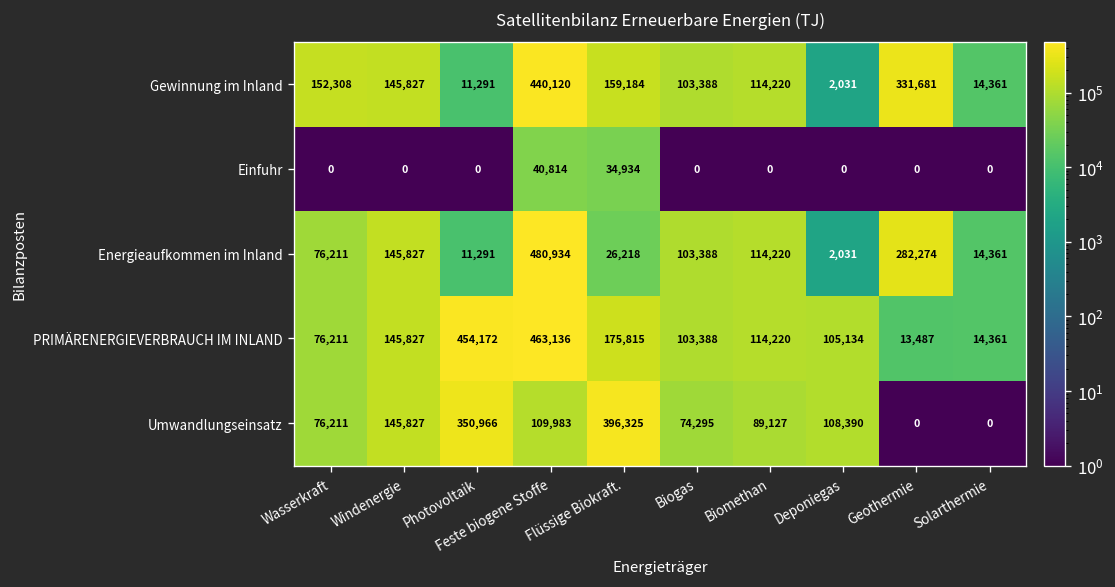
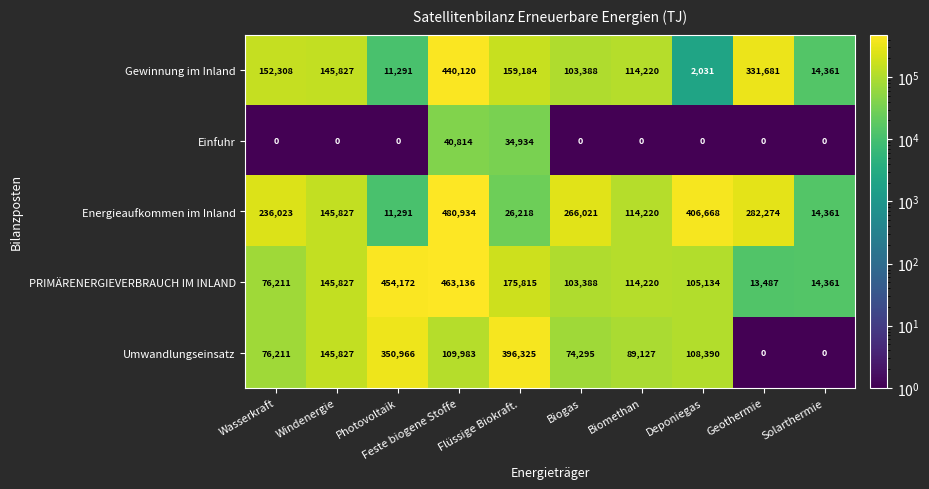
  {
    "Gewinnung im Inland": {
      "Wasserkraft": "152,308",
      "Windenergie": "145,827",
      "Photovoltaik": "11,291",
      "Feste biogene Stoffe": "440,120",
      "Flüssige Biokraft.": "159,184",
      "Biogas": "103,388",
      "Biomethan": "114,220",
      "Deponiegas": "2,031",
      "Geothermie": "331,681",
      "Solarthermie": "14,361"
    },
    "Einfuhr": {
      "Wasserkraft": "0",
      "Windenergie": "0",
      "Photovoltaik": "0",
      "Feste biogene Stoffe": "40,814",
      "Flüssige Biokraft.": "34,934",
      "Biogas": "0",
      "Biomethan": "0",
      "Deponiegas": "0",
      "Geothermie": "0",
      "Solarthermie": "0"
    },
    "Energieaufkommen im Inland": {
-     "Wasserkraft": "76,211",
+     "Wasserkraft": "236,023",
      "Windenergie": "145,827",
      "Photovoltaik": "11,291",
      "Feste biogene Stoffe": "480,934",
      "Flüssige Biokraft.": "26,218",
-     "Biogas": "103,388",
+     "Biogas": "266,021",
      "Biomethan": "114,220",
-     "Deponiegas": "2,031",
+     "Deponiegas": "406,668",
      "Geothermie": "282,274",
      "Solarthermie": "14,361"
    },
    "PRIMÄRENERGIEVERBRAUCH IM INLAND": {
      "Wasserkraft": "76,211",
      "Windenergie": "145,827",
      "Photovoltaik": "454,172",
      "Feste biogene Stoffe": "463,136",
      "Flüssige Biokraft.": "175,815",
      "Biogas": "103,388",
      "Biomethan": "114,220",
      "Deponiegas": "105,134",
      "Geothermie": "13,487",
      "Solarthermie": "14,361"
    },
    "Umwandlungseinsatz": {
      "Wasserkraft": "76,211",
      "Windenergie": "145,827",
      "Photovoltaik": "350,966",
      "Feste biogene Stoffe": "109,983",
      "Flüssige Biokraft.": "396,325",
      "Biogas": "74,295",
      "Biomethan": "89,127",
      "Deponiegas": "108,390",
      "Geothermie": "0",
      "Solarthermie": "0"
    }
  }
